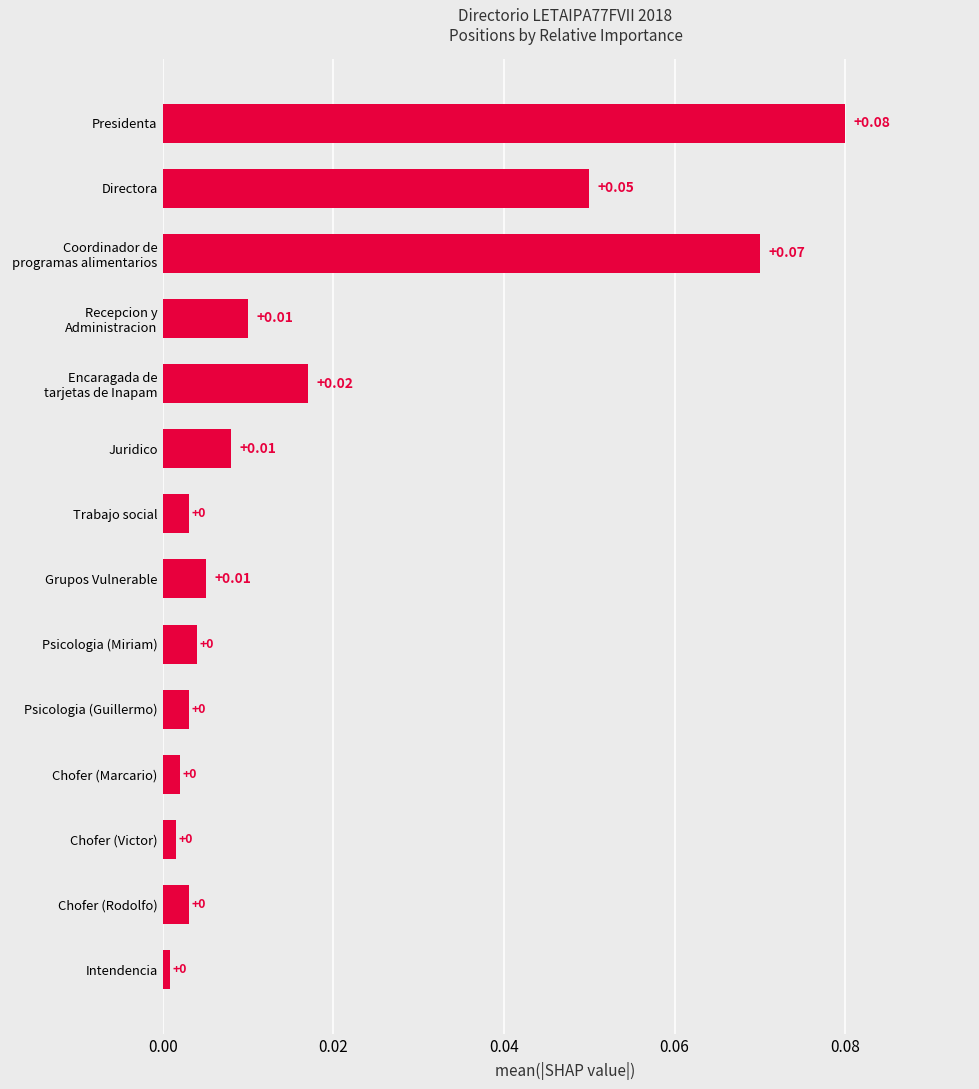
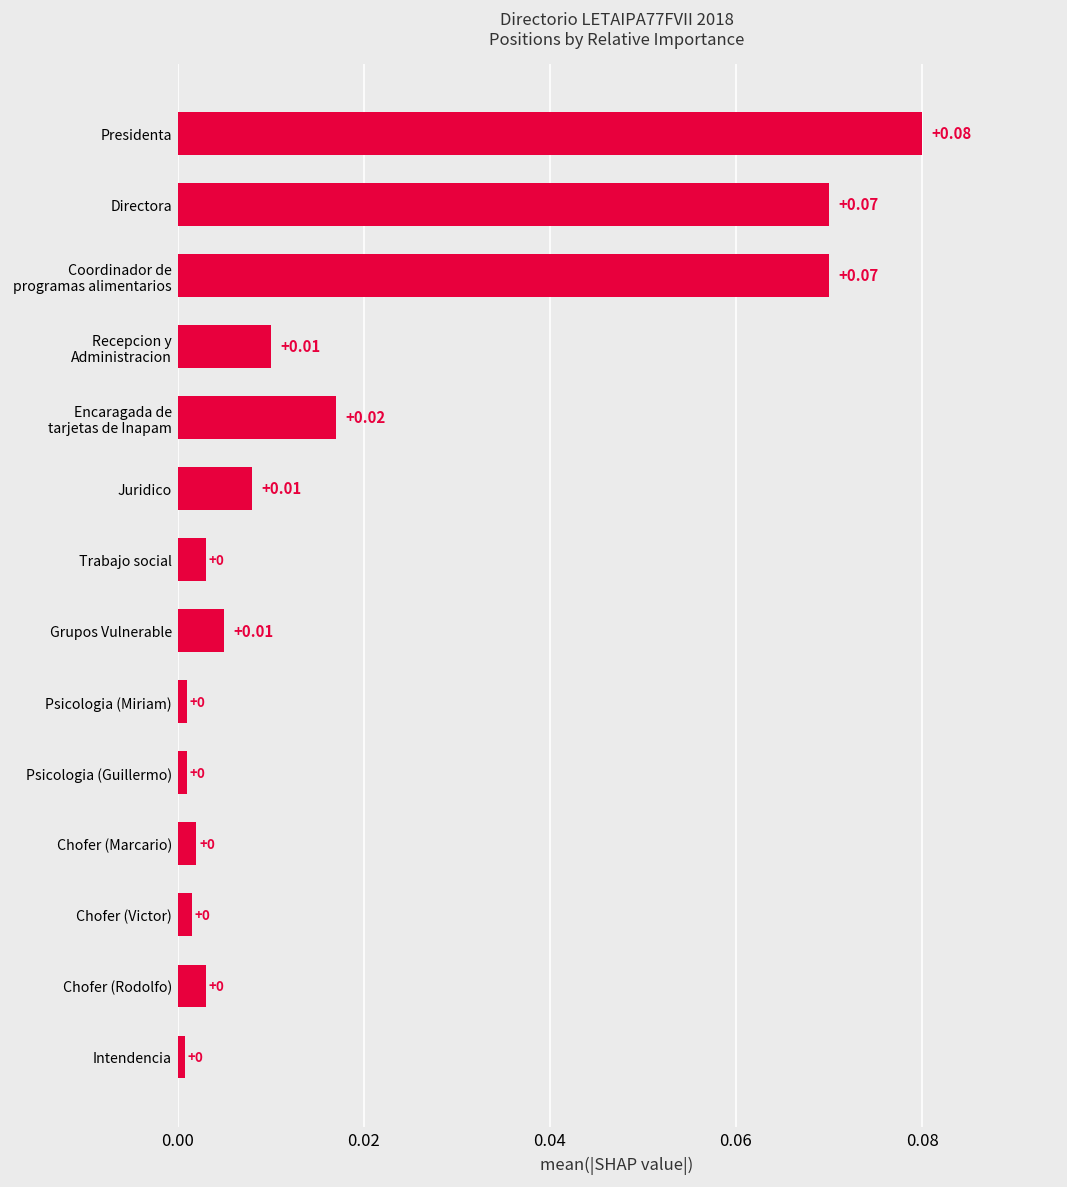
  {
    "Presidenta": "+0.08",
-   "Directora": "+0.05",
+   "Directora": "+0.07",
    "Coordinador de programas alimentarios": "+0.07",
    "Recepcion y Administracion": "+0.01",
    "Encaragada de tarjetas de Inapam": "+0.02",
    "Juridico": "+0.01",
    "Trabajo social": "+0",
    "Grupos Vulnerable": "+0.01",
-   "Psicologia (Miriam)": "0.004",
-   "Psicologia (Guillermo)": "0.003",
+   "Psicologia (Miriam)": "0.001",
+   "Psicologia (Guillermo)": "0.001",
    "Chofer (Marcario)": "+0",
    "Chofer (Victor)": "+0",
    "Chofer (Rodolfo)": "+0",
    "Intendencia": "+0"
  }
